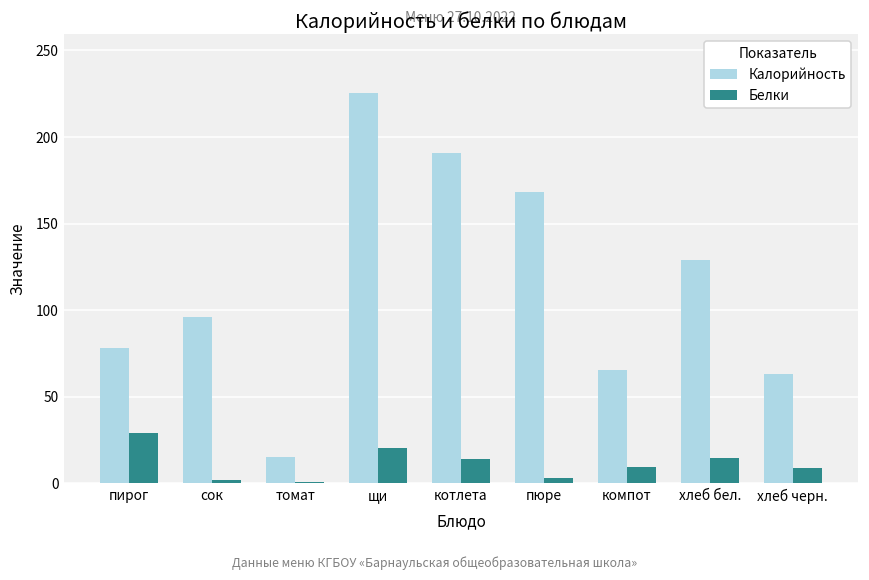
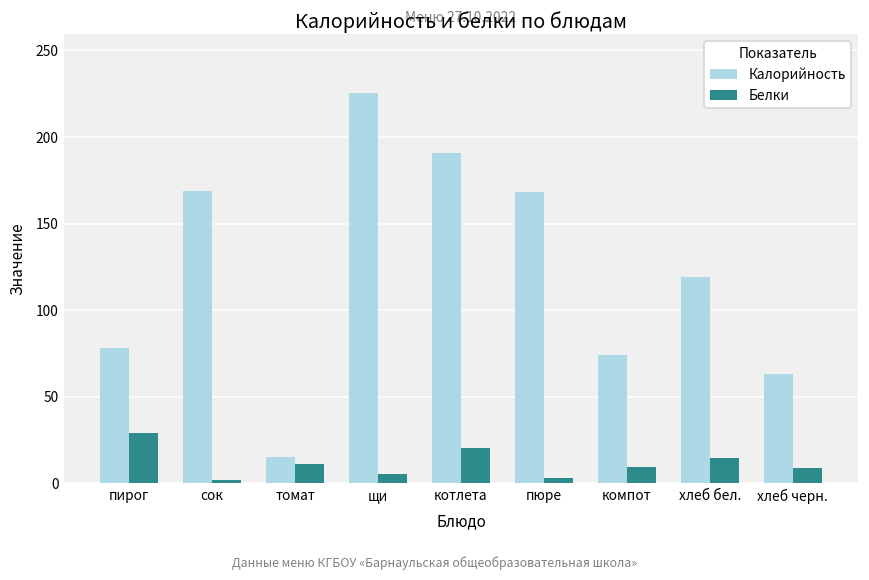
  {
    "Калорийность": {
      "пирог": 78,
-     "сок": 96,
+     "сок": 169,
      "томат": 15,
      "щи": 226,
      "котлета": 191,
      "пюре": 168,
-     "компот": 65,
-     "хлеб бел.": 129,
+     "компот": 74,
+     "хлеб бел.": 119,
      "хлеб черн.": 63
    },
    "Белки": {
      "пирог": 29,
      "сок": 2,
-     "томат": 1,
-     "щи": 20,
-     "котлета": 14,
+     "томат": 11,
+     "щи": 5,
+     "котлета": 20,
      "пюре": 3,
      "компот": 9,
      "хлеб бел.": 15,
      "хлеб черн.": 9
    }
  }
